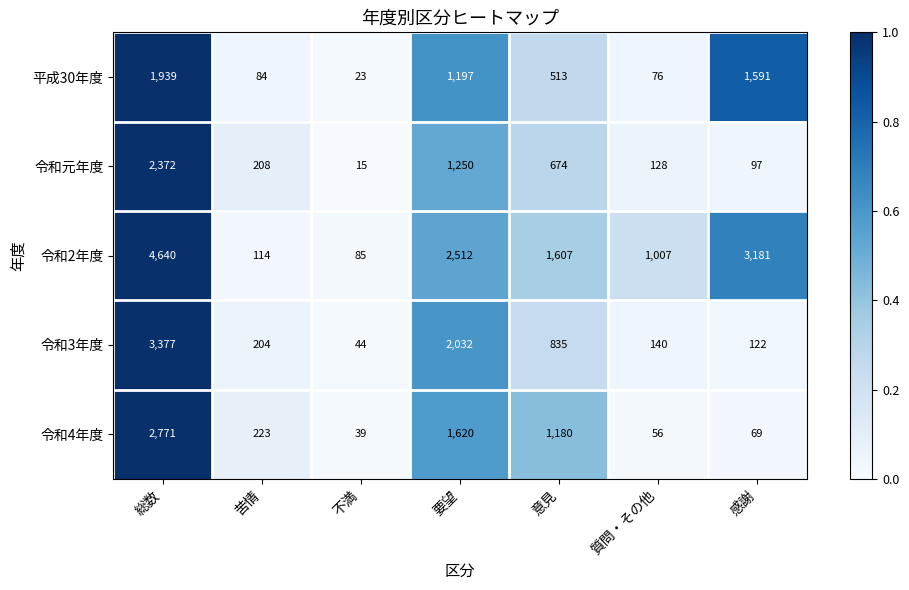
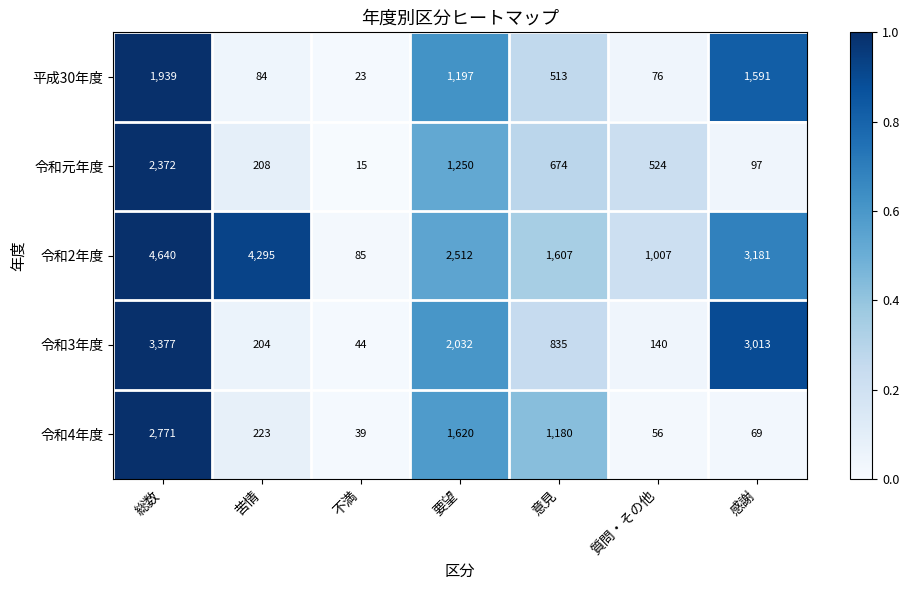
  {
    "平成30年度": {
      "総数": "1,939",
      "苦情": "84",
      "不満": "23",
      "要望": "1,197",
      "意見": "513",
      "質問・その他": "76",
      "感謝": "1,591"
    },
    "令和元年度": {
      "総数": "2,372",
      "苦情": "208",
      "不満": "15",
      "要望": "1,250",
      "意見": "674",
-     "質問・その他": "128",
+     "質問・その他": "524",
      "感謝": "97"
    },
    "令和2年度": {
      "総数": "4,640",
-     "苦情": "114",
+     "苦情": "4,295",
      "不満": "85",
      "要望": "2,512",
      "意見": "1,607",
      "質問・その他": "1,007",
      "感謝": "3,181"
    },
    "令和3年度": {
      "総数": "3,377",
      "苦情": "204",
      "不満": "44",
      "要望": "2,032",
      "意見": "835",
      "質問・その他": "140",
-     "感謝": "122"
+     "感謝": "3,013"
    },
    "令和4年度": {
      "総数": "2,771",
      "苦情": "223",
      "不満": "39",
      "要望": "1,620",
      "意見": "1,180",
      "質問・その他": "56",
      "感謝": "69"
    }
  }
